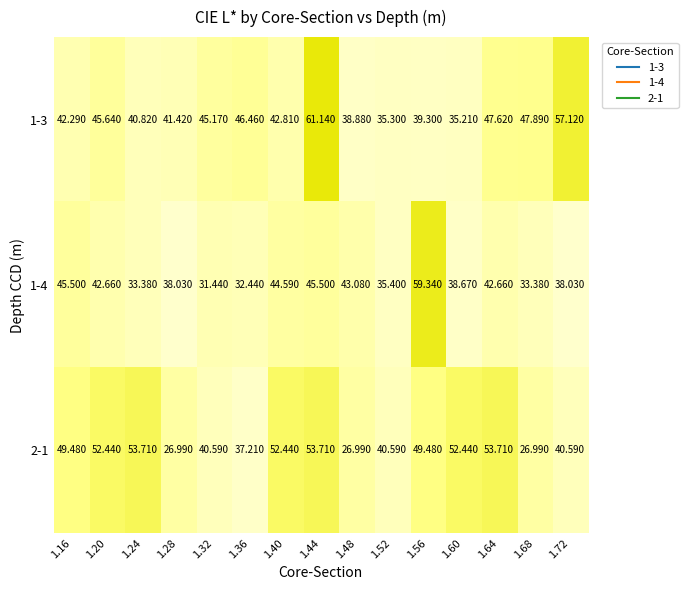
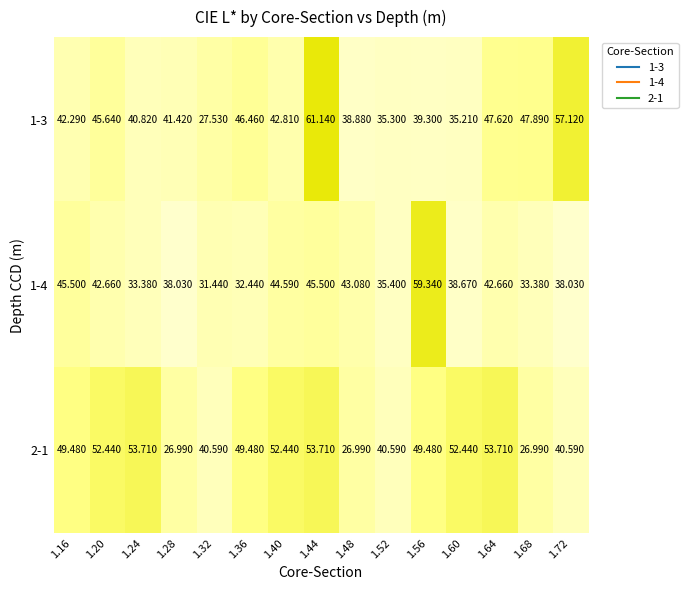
  {
    "1-3": {
      "1.16": 42.290,
      "1.20": 45.640,
      "1.24": 40.820,
      "1.28": 41.420,
-     "1.32": 45.170,
+     "1.32": 27.530,
      "1.36": 46.460,
      "1.40": 42.810,
      "1.44": 61.140,
      "1.48": 38.880,
      "1.52": 35.300,
      "1.56": 39.300,
      "1.60": 35.210,
      "1.64": 47.620,
      "1.68": 47.890,
      "1.72": 57.120
    },
    "1-4": {
      "1.16": 45.500,
      "1.20": 42.660,
      "1.24": 33.380,
      "1.28": 38.030,
      "1.32": 31.440,
      "1.36": 32.440,
      "1.40": 44.590,
      "1.44": 45.500,
      "1.48": 43.080,
      "1.52": 35.400,
      "1.56": 59.340,
      "1.60": 38.670,
      "1.64": 42.660,
      "1.68": 33.380,
      "1.72": 38.030
    },
    "2-1": {
      "1.16": 49.480,
      "1.20": 52.440,
      "1.24": 53.710,
      "1.28": 26.990,
      "1.32": 40.590,
-     "1.36": 37.210,
+     "1.36": 49.480,
      "1.40": 52.440,
      "1.44": 53.710,
      "1.48": 26.990,
      "1.52": 40.590,
      "1.56": 49.480,
      "1.60": 52.440,
      "1.64": 53.710,
      "1.68": 26.990,
      "1.72": 40.590
    }
  }
